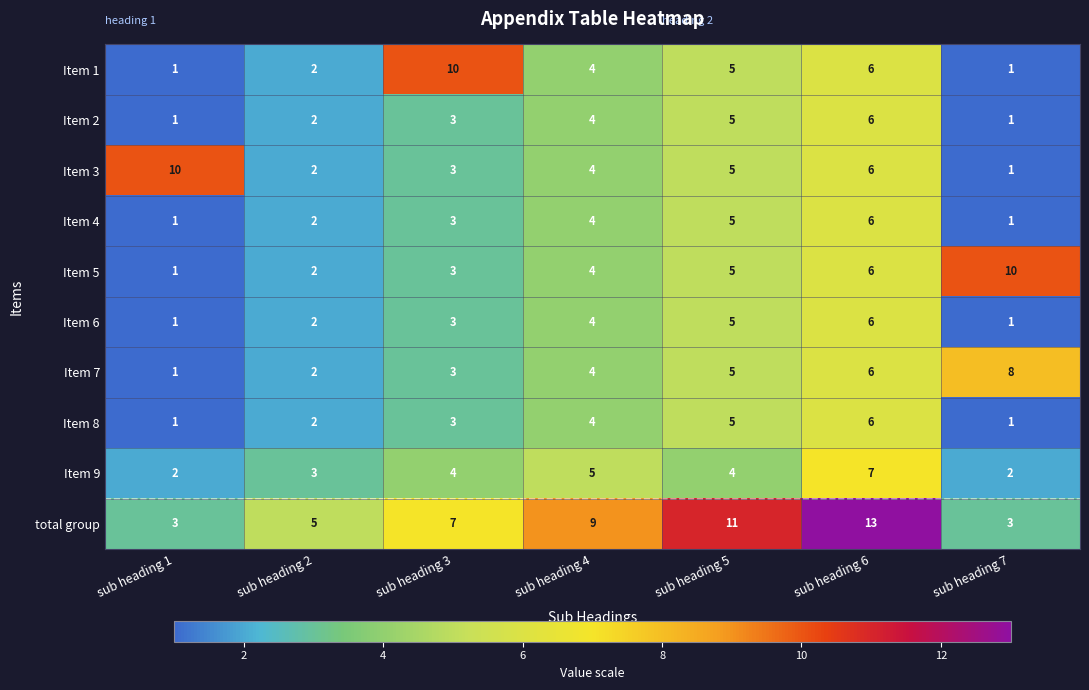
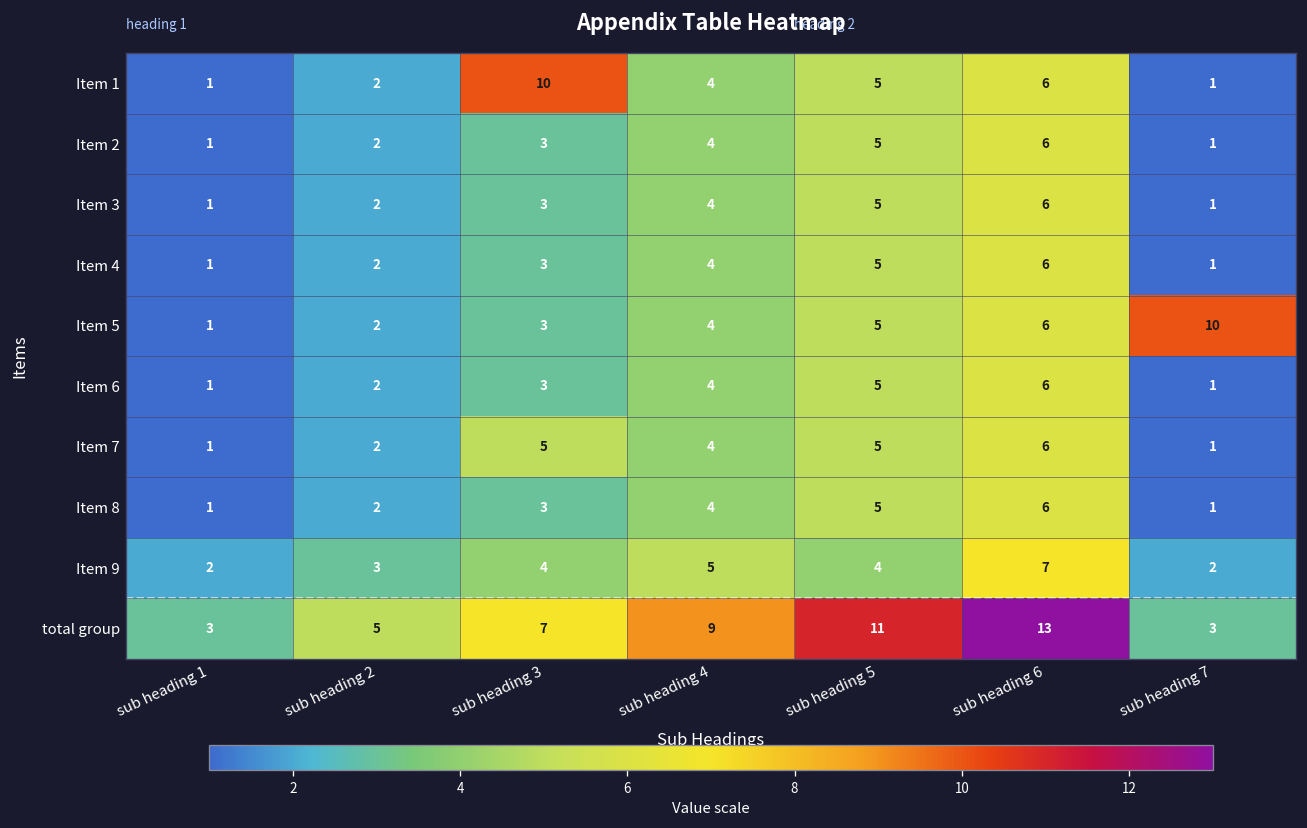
  {
    "Item 1": {
      "sub heading 1": 1,
      "sub heading 2": 2,
      "sub heading 3": 10,
      "sub heading 4": 4,
      "sub heading 5": 5,
      "sub heading 6": 6,
      "sub heading 7": 1
    },
    "Item 2": {
      "sub heading 1": 1,
      "sub heading 2": 2,
      "sub heading 3": 3,
      "sub heading 4": 4,
      "sub heading 5": 5,
      "sub heading 6": 6,
      "sub heading 7": 1
    },
    "Item 3": {
-     "sub heading 1": 10,
+     "sub heading 1": 1,
      "sub heading 2": 2,
      "sub heading 3": 3,
      "sub heading 4": 4,
      "sub heading 5": 5,
      "sub heading 6": 6,
      "sub heading 7": 1
    },
    "Item 4": {
      "sub heading 1": 1,
      "sub heading 2": 2,
      "sub heading 3": 3,
      "sub heading 4": 4,
      "sub heading 5": 5,
      "sub heading 6": 6,
      "sub heading 7": 1
    },
    "Item 5": {
      "sub heading 1": 1,
      "sub heading 2": 2,
      "sub heading 3": 3,
      "sub heading 4": 4,
      "sub heading 5": 5,
      "sub heading 6": 6,
      "sub heading 7": 10
    },
    "Item 6": {
      "sub heading 1": 1,
      "sub heading 2": 2,
      "sub heading 3": 3,
      "sub heading 4": 4,
      "sub heading 5": 5,
      "sub heading 6": 6,
      "sub heading 7": 1
    },
    "Item 7": {
      "sub heading 1": 1,
      "sub heading 2": 2,
-     "sub heading 3": 3,
+     "sub heading 3": 5,
      "sub heading 4": 4,
      "sub heading 5": 5,
      "sub heading 6": 6,
-     "sub heading 7": 8
+     "sub heading 7": 1
    },
    "Item 8": {
      "sub heading 1": 1,
      "sub heading 2": 2,
      "sub heading 3": 3,
      "sub heading 4": 4,
      "sub heading 5": 5,
      "sub heading 6": 6,
      "sub heading 7": 1
    },
    "Item 9": {
      "sub heading 1": 2,
      "sub heading 2": 3,
      "sub heading 3": 4,
      "sub heading 4": 5,
      "sub heading 5": 4,
      "sub heading 6": 7,
      "sub heading 7": 2
    },
    "total group": {
      "sub heading 1": 3,
      "sub heading 2": 5,
      "sub heading 3": 7,
      "sub heading 4": 9,
      "sub heading 5": 11,
      "sub heading 6": 13,
      "sub heading 7": 3
    }
  }
